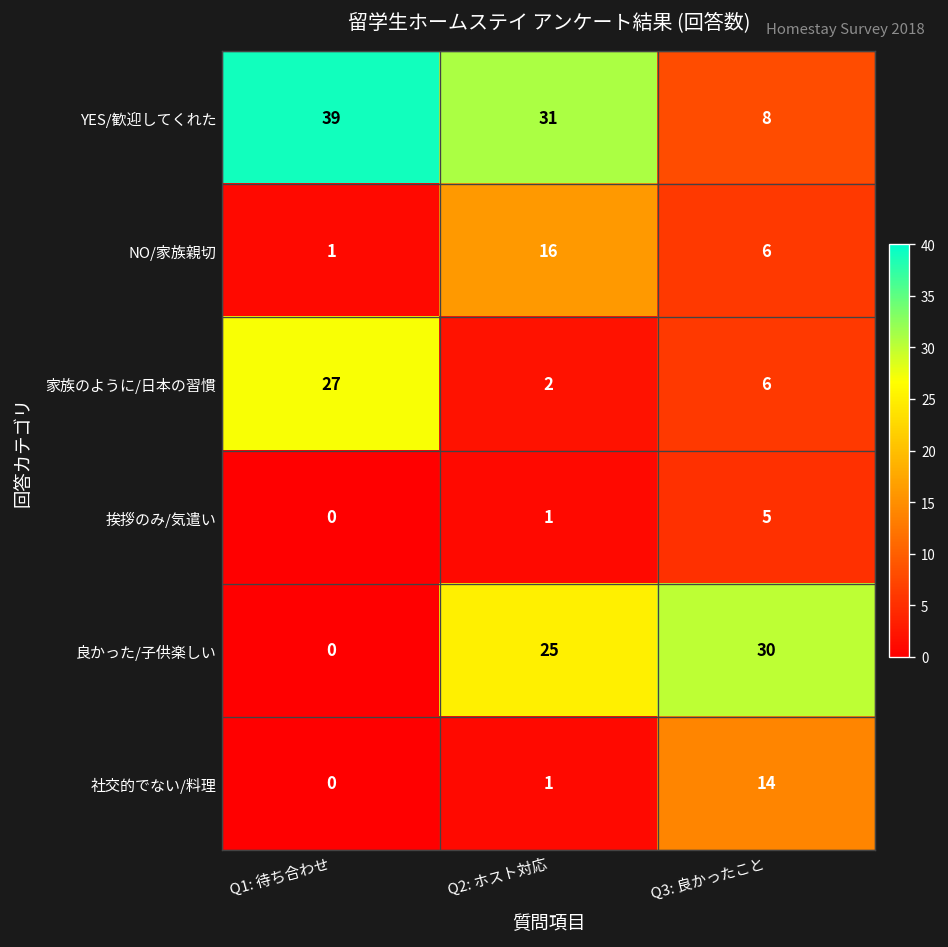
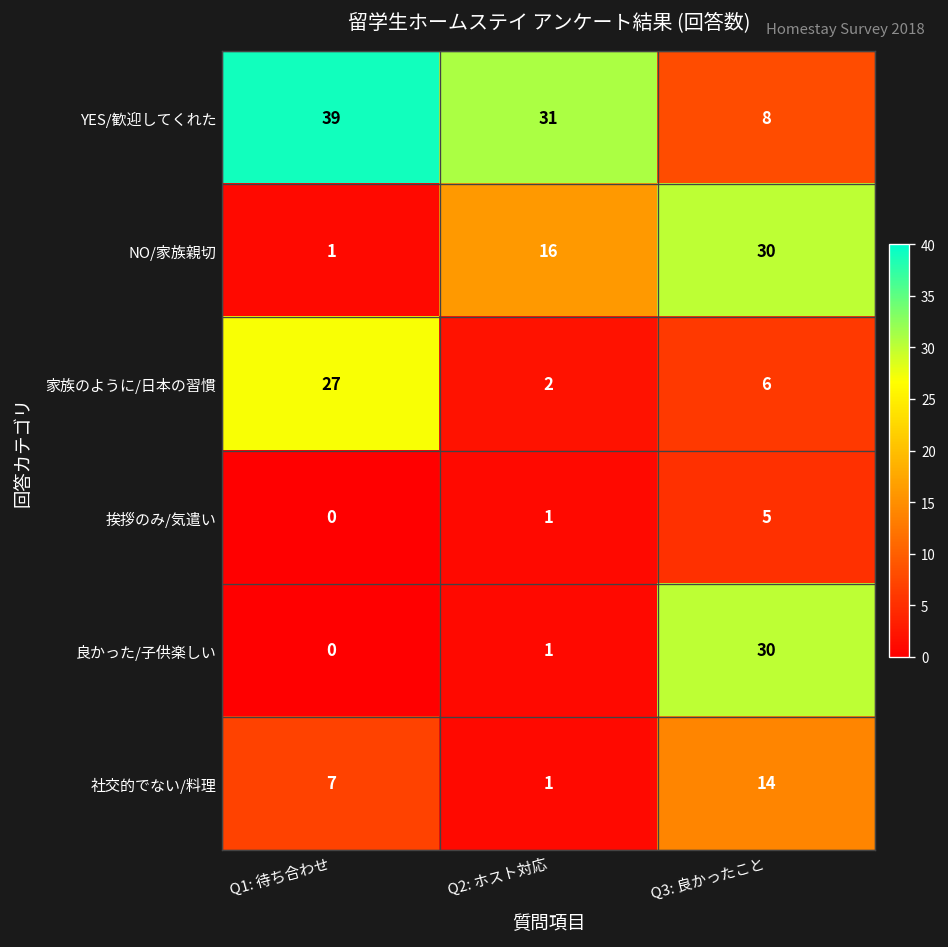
  {
    "YES/歓迎してくれた": {
      "Q1: 待ち合わせ": 39,
      "Q2: ホスト対応": 31,
      "Q3: 良かったこと": 8
    },
    "NO/家族親切": {
      "Q1: 待ち合わせ": 1,
      "Q2: ホスト対応": 16,
-     "Q3: 良かったこと": 6
+     "Q3: 良かったこと": 30
    },
    "家族のように/日本の習慣": {
      "Q1: 待ち合わせ": 27,
      "Q2: ホスト対応": 2,
      "Q3: 良かったこと": 6
    },
    "挨拶のみ/気遣い": {
      "Q1: 待ち合わせ": 0,
      "Q2: ホスト対応": 1,
      "Q3: 良かったこと": 5
    },
    "良かった/子供楽しい": {
      "Q1: 待ち合わせ": 0,
-     "Q2: ホスト対応": 25,
+     "Q2: ホスト対応": 1,
      "Q3: 良かったこと": 30
    },
    "社交的でない/料理": {
-     "Q1: 待ち合わせ": 0,
+     "Q1: 待ち合わせ": 7,
      "Q2: ホスト対応": 1,
      "Q3: 良かったこと": 14
    }
  }
